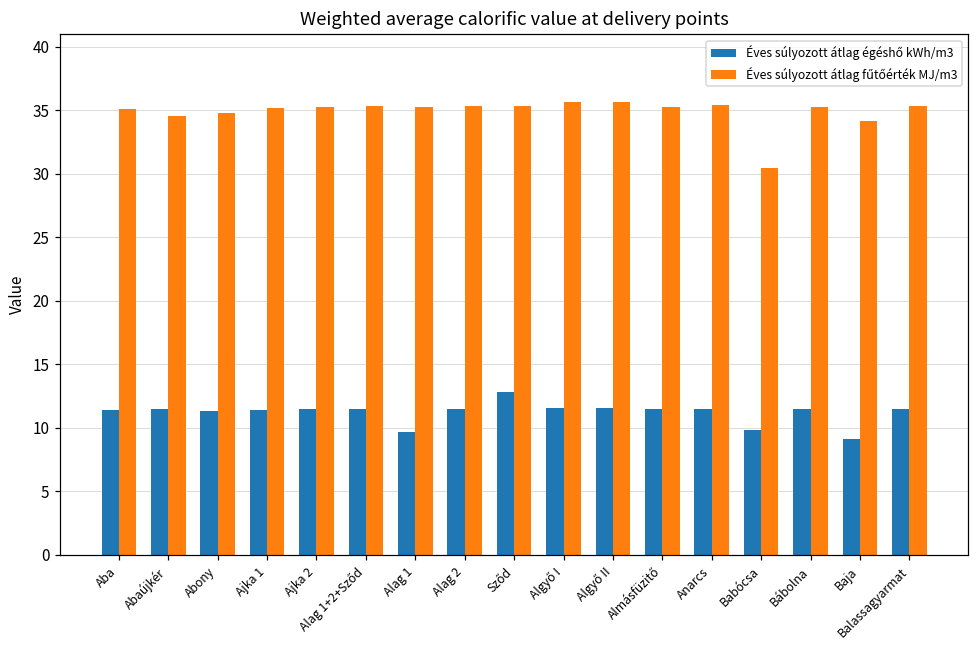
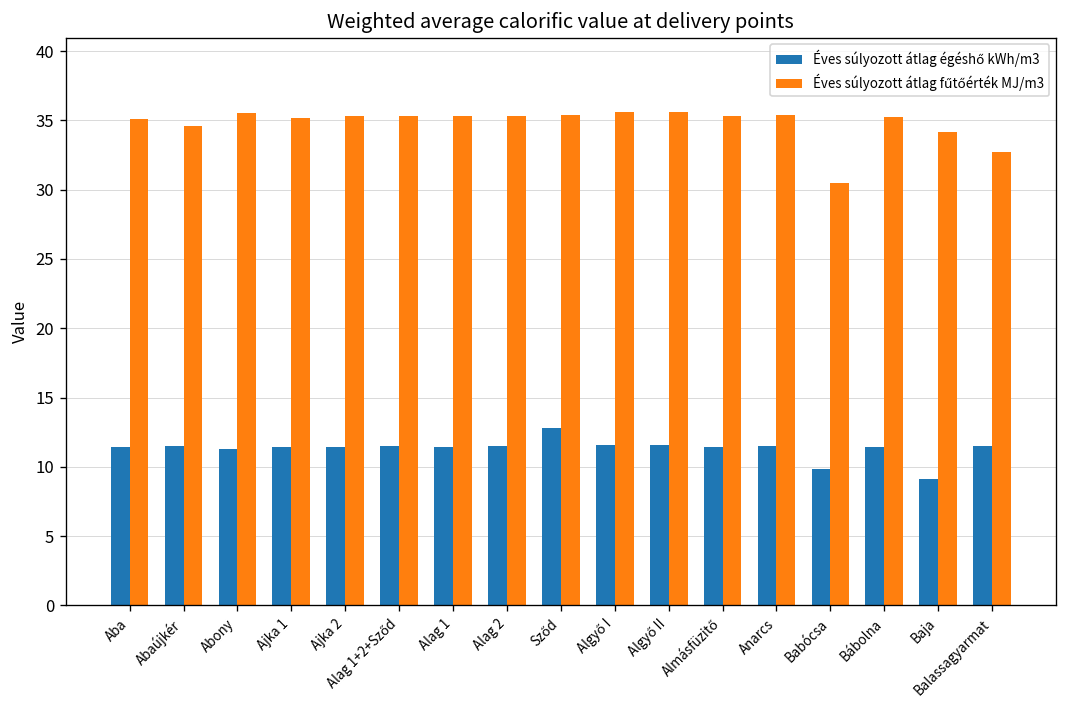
  {
    "Éves súlyozott átlag égéshő kWh/m3": {
      "Aba": 11.4,
      "Abaújkér": 11.5,
      "Abony": 11.3,
      "Ajka 1": 11.4,
      "Ajka 2": 11.5,
      "Alag 1+2+Sződ": 11.5,
-     "Alag 1": 9.7,
+     "Alag 1": 11.5,
      "Alag 2": 11.5,
      "Sződ": 12.8,
      "Algyő I": 11.6,
      "Algyő II": 11.6,
      "Almásfüzitő": 11.5,
      "Anarcs": 11.5,
      "Babócsa": 9.9,
      "Bábolna": 11.5,
      "Baja": 9.1,
      "Balassagyarmat": 11.5
    },
    "Éves súlyozott átlag fűtőérték MJ/m3": {
      "Aba": 35.1,
      "Abaújkér": 34.6,
-     "Abony": 34.8,
+     "Abony": 35.5,
      "Ajka 1": 35.2,
      "Ajka 2": 35.3,
      "Alag 1+2+Sződ": 35.3,
      "Alag 1": 35.3,
      "Alag 2": 35.3,
      "Sződ": 35.4,
      "Algyő I": 35.6,
      "Algyő II": 35.6,
      "Almásfüzitő": 35.3,
      "Anarcs": 35.4,
      "Babócsa": 30.5,
      "Bábolna": 35.3,
      "Baja": 34.2,
-     "Balassagyarmat": 35.3
+     "Balassagyarmat": 32.7
    }
  }
